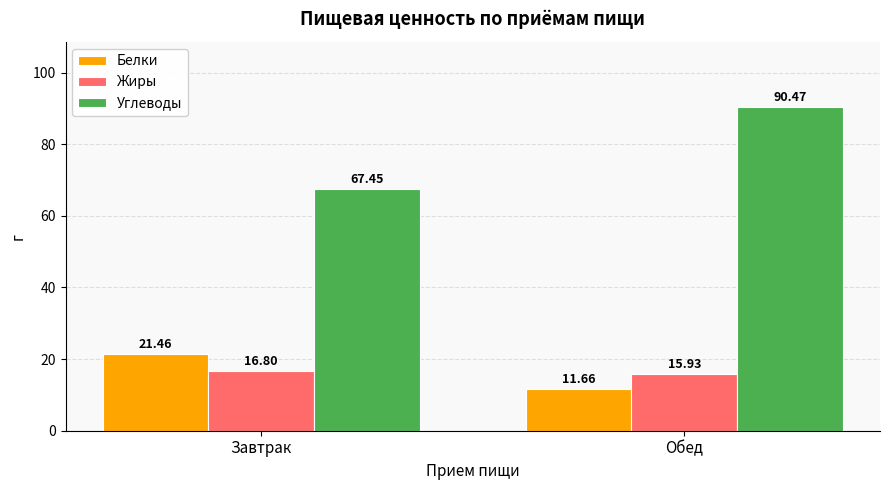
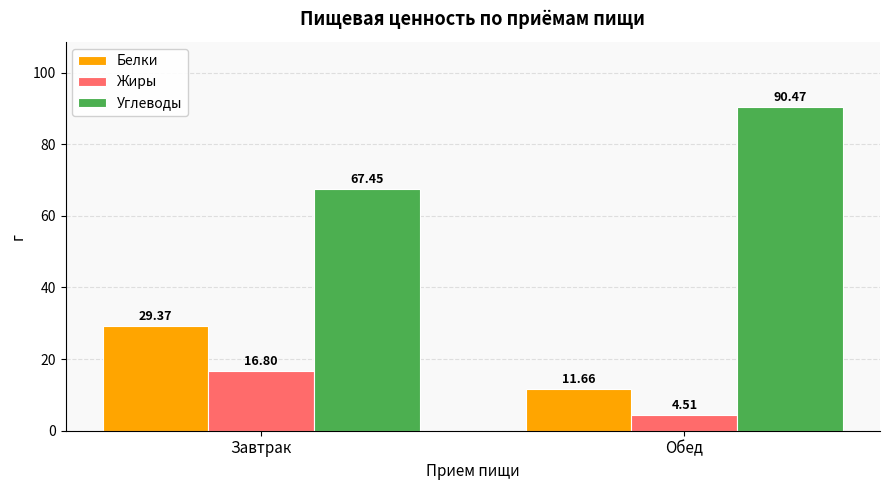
  {
    "Белки": {
-     "Завтрак": 21.46,
+     "Завтрак": 29.37,
      "Обед": 11.66
    },
    "Жиры": {
      "Завтрак": 16.80,
-     "Обед": 15.93
+     "Обед": 4.51
    },
    "Углеводы": {
      "Завтрак": 67.45,
      "Обед": 90.47
    }
  }
